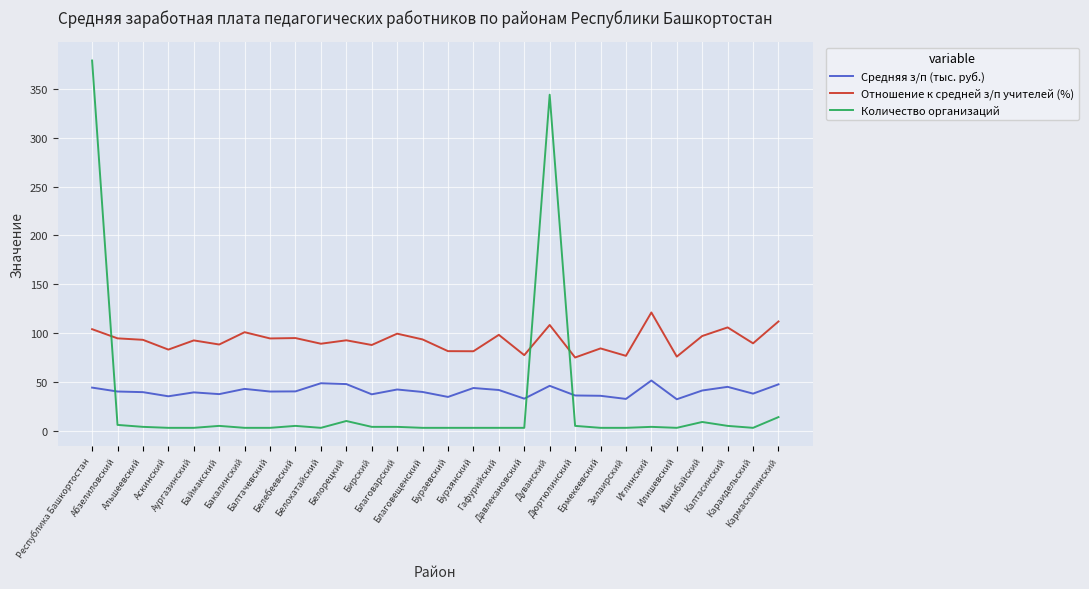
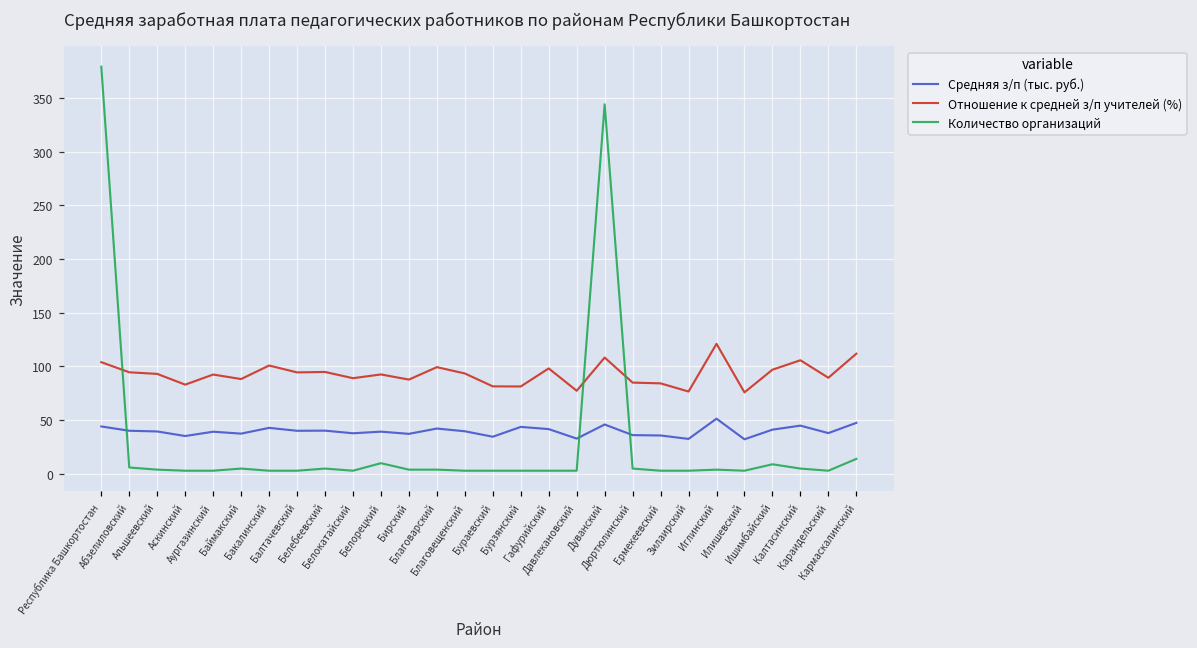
  {
    "Средняя з/п (тыс. руб.)": {
      "Республика Башкортостан": 40,
      "Абзелиловский": 40,
      "Альшеевский": 40,
      "Аскинский": 40,
      "Аургазинский": 40,
      "Баймакский": 40,
      "Бакалинский": 40,
      "Балтачевский": 40,
      "Белебеевский": 40,
-     "Белокатайский": 50,
-     "Белорецкий": 50,
+     "Белокатайский": 40,
+     "Белорецкий": 40,
      "Бирский": 40,
      "Благоварский": 40,
      "Благовещенский": 40,
      "Бураевский": 30,
      "Бурзянский": 40,
      "Гафурийский": 40,
      "Давлекановский": 30,
      "Дуванский": 50,
      "Дюртюлинский": 40,
      "Ермекеевский": 40,
      "Зилаирский": 30,
      "Иглинский": 50,
      "Илишевский": 30,
      "Ишимбайский": 40,
      "Калтасинский": 40,
      "Караидельский": 40,
      "Кармаскалинский": 50
    },
    "Отношение к средней з/п учителей (%)": {
      "Республика Башкортостан": 100,
      "Абзелиловский": 90,
      "Альшеевский": 90,
      "Аскинский": 80,
      "Аургазинский": 90,
      "Баймакский": 90,
      "Бакалинский": 100,
      "Балтачевский": 90,
      "Белебеевский": 90,
      "Белокатайский": 90,
      "Белорецкий": 90,
      "Бирский": 90,
      "Благоварский": 100,
      "Благовещенский": 90,
      "Бураевский": 80,
      "Бурзянский": 80,
      "Гафурийский": 100,
      "Давлекановский": 80,
      "Дуванский": 110,
-     "Дюртюлинский": 80,
+     "Дюртюлинский": 90,
      "Ермекеевский": 80,
      "Зилаирский": 80,
      "Иглинский": 120,
      "Илишевский": 80,
      "Ишимбайский": 100,
      "Калтасинский": 110,
      "Караидельский": 90,
      "Кармаскалинский": 110
    },
    "Количество организаций": {
      "Республика Башкортостан": 380,
      "Абзелиловский": 10,
      "Альшеевский": 0,
      "Аскинский": 0,
      "Аургазинский": 0,
      "Баймакский": 10,
      "Бакалинский": 0,
      "Балтачевский": 0,
      "Белебеевский": 10,
      "Белокатайский": 0,
      "Белорецкий": 10,
      "Бирский": 0,
      "Благоварский": 0,
      "Благовещенский": 0,
      "Бураевский": 0,
      "Бурзянский": 0,
      "Гафурийский": 0,
      "Давлекановский": 0,
      "Дуванский": 340,
      "Дюртюлинский": 10,
      "Ермекеевский": 0,
      "Зилаирский": 0,
      "Иглинский": 0,
      "Илишевский": 0,
      "Ишимбайский": 10,
      "Калтасинский": 10,
      "Караидельский": 0,
      "Кармаскалинский": 10
    }
  }
